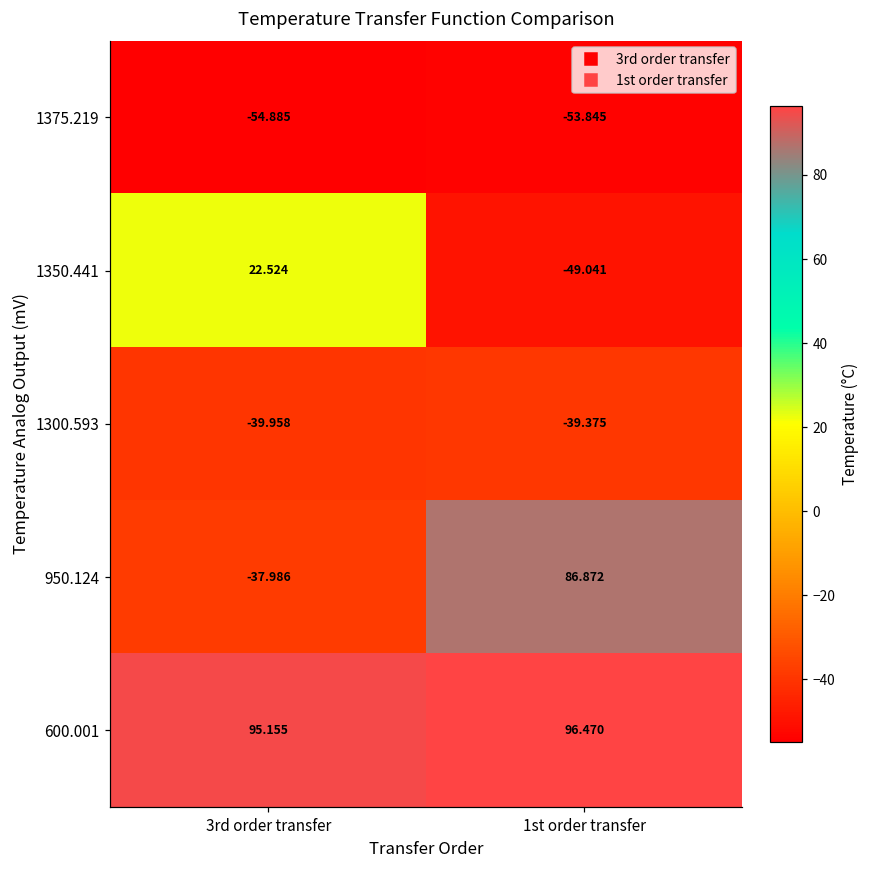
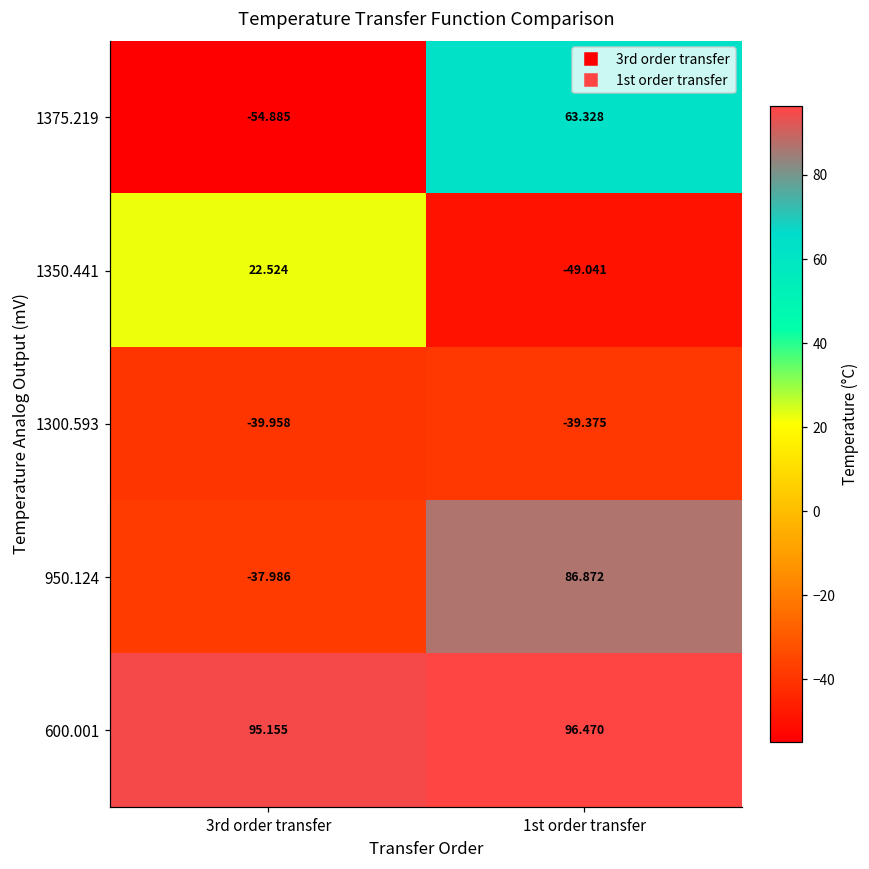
  {
    "1375.219": {
      "3rd order transfer": -54.885,
-     "1st order transfer": -53.845
+     "1st order transfer": 63.328
    },
    "1350.441": {
      "3rd order transfer": 22.524,
      "1st order transfer": -49.041
    },
    "1300.593": {
      "3rd order transfer": -39.958,
      "1st order transfer": -39.375
    },
    "950.124": {
      "3rd order transfer": -37.986,
      "1st order transfer": 86.872
    },
    "600.001": {
      "3rd order transfer": 95.155,
      "1st order transfer": 96.470
    }
  }
